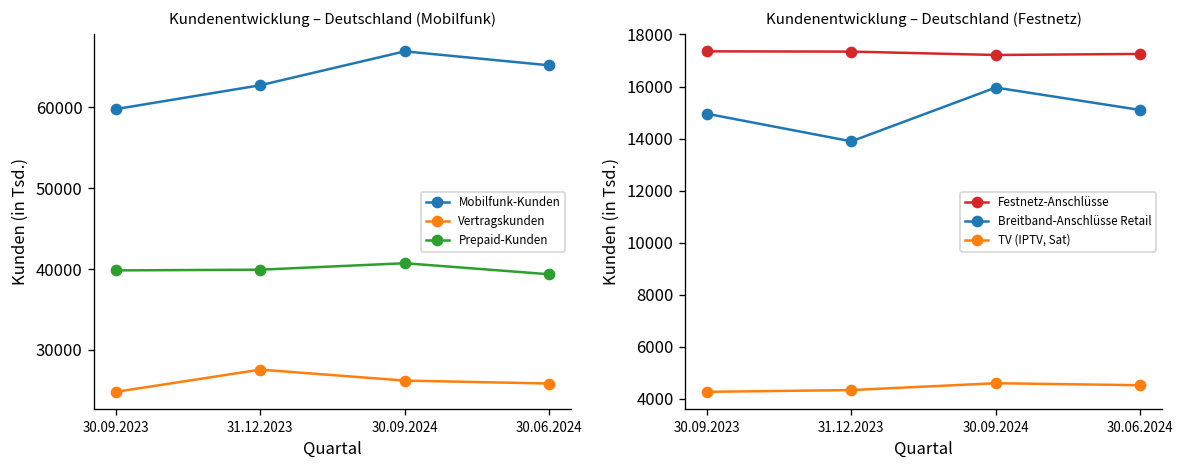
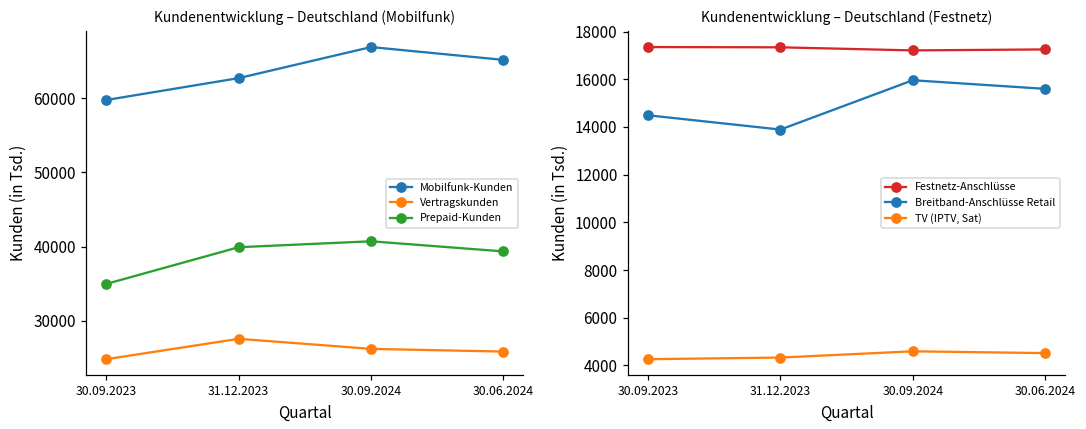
  {
    "Kundenentwicklung – Deutschland (Mobilfunk)": {
      "Mobilfunk-Kunden": {
        "30.09.2023": 60000,
        "31.12.2023": 63000,
        "30.09.2024": 67000,
        "30.06.2024": 65000
      },
      "Vertragskunden": {
        "30.09.2023": 25000,
        "31.12.2023": 28000,
        "30.09.2024": 26000,
        "30.06.2024": 26000
      },
      "Prepaid-Kunden": {
-       "30.09.2023": 40000,
+       "30.09.2023": 35000,
        "31.12.2023": 40000,
        "30.09.2024": 41000,
        "30.06.2024": 39000
      }
    },
    "Kundenentwicklung – Deutschland (Festnetz)": {
      "Festnetz-Anschlüsse": {
        "30.09.2023": 17400,
        "31.12.2023": 17300,
        "30.09.2024": 17200,
        "30.06.2024": 17300
      },
      "Breitband-Anschlüsse Retail": {
-       "30.09.2023": 15000,
+       "30.09.2023": 14500,
        "31.12.2023": 13900,
        "30.09.2024": 16000,
-       "30.06.2024": 15100
+       "30.06.2024": 15600
      },
      "TV (IPTV, Sat)": {
        "30.09.2023": 4300,
        "31.12.2023": 4300,
        "30.09.2024": 4600,
        "30.06.2024": 4500
      }
    }
  }
